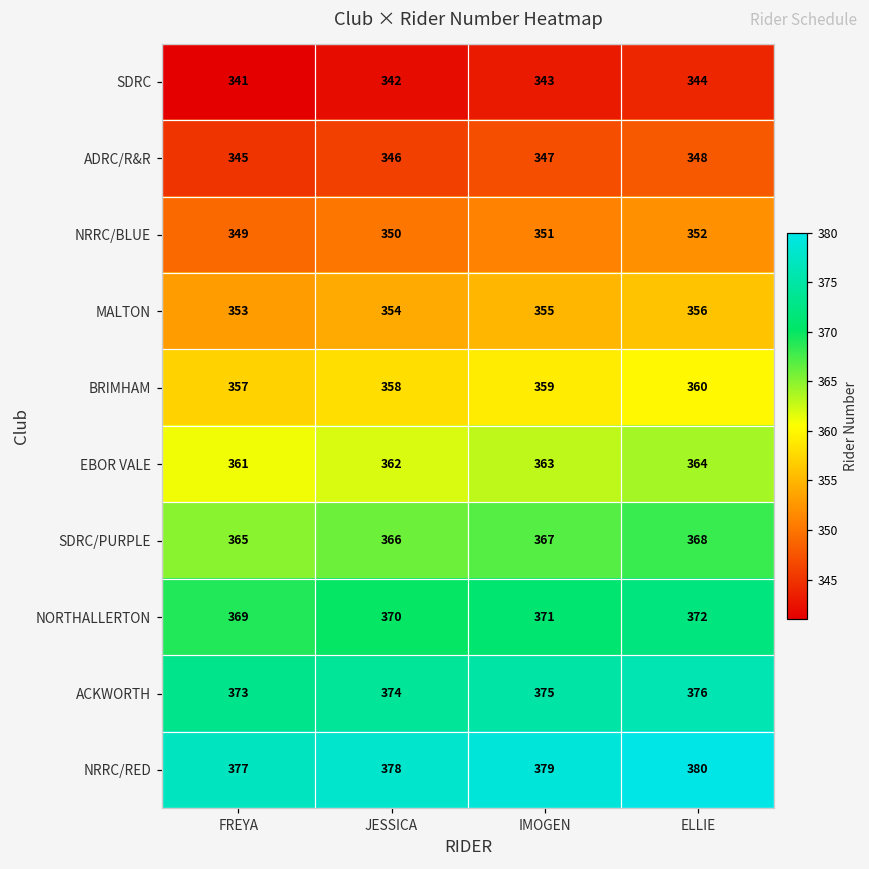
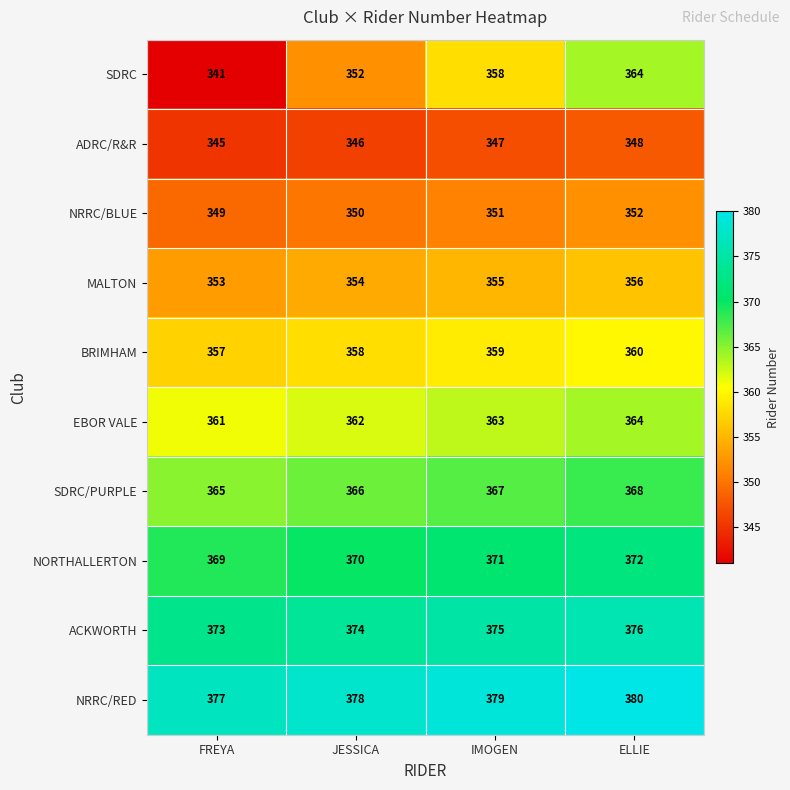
  {
    "SDRC": {
      "FREYA": 341,
-     "JESSICA": 342,
-     "IMOGEN": 343,
-     "ELLIE": 344
+     "JESSICA": 352,
+     "IMOGEN": 358,
+     "ELLIE": 364
    },
    "ADRC/R&R": {
      "FREYA": 345,
      "JESSICA": 346,
      "IMOGEN": 347,
      "ELLIE": 348
    },
    "NRRC/BLUE": {
      "FREYA": 349,
      "JESSICA": 350,
      "IMOGEN": 351,
      "ELLIE": 352
    },
    "MALTON": {
      "FREYA": 353,
      "JESSICA": 354,
      "IMOGEN": 355,
      "ELLIE": 356
    },
    "BRIMHAM": {
      "FREYA": 357,
      "JESSICA": 358,
      "IMOGEN": 359,
      "ELLIE": 360
    },
    "EBOR VALE": {
      "FREYA": 361,
      "JESSICA": 362,
      "IMOGEN": 363,
      "ELLIE": 364
    },
    "SDRC/PURPLE": {
      "FREYA": 365,
      "JESSICA": 366,
      "IMOGEN": 367,
      "ELLIE": 368
    },
    "NORTHALLERTON": {
      "FREYA": 369,
      "JESSICA": 370,
      "IMOGEN": 371,
      "ELLIE": 372
    },
    "ACKWORTH": {
      "FREYA": 373,
      "JESSICA": 374,
      "IMOGEN": 375,
      "ELLIE": 376
    },
    "NRRC/RED": {
      "FREYA": 377,
      "JESSICA": 378,
      "IMOGEN": 379,
      "ELLIE": 380
    }
  }
